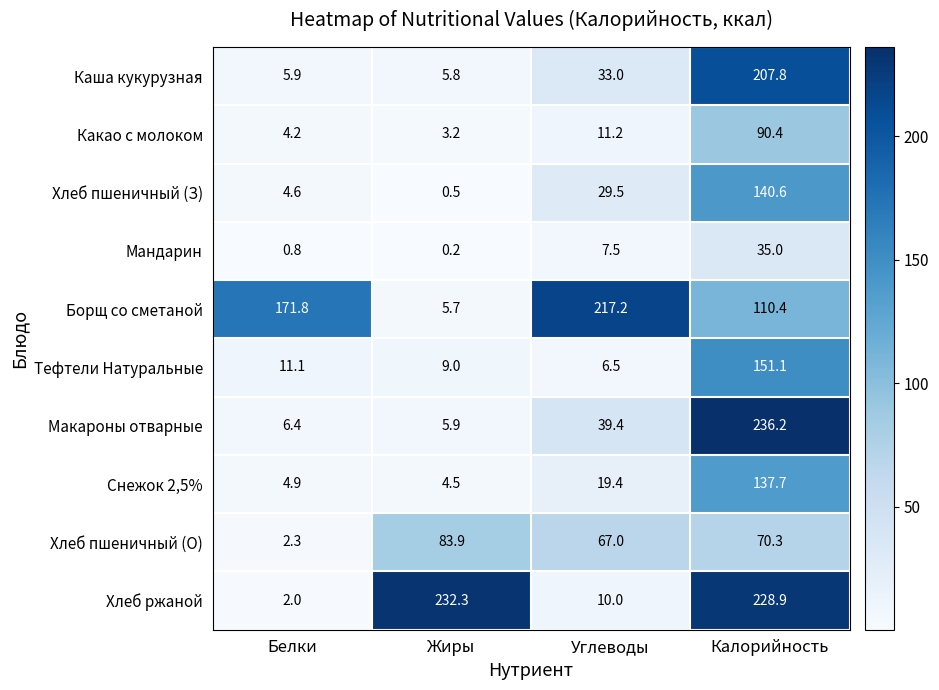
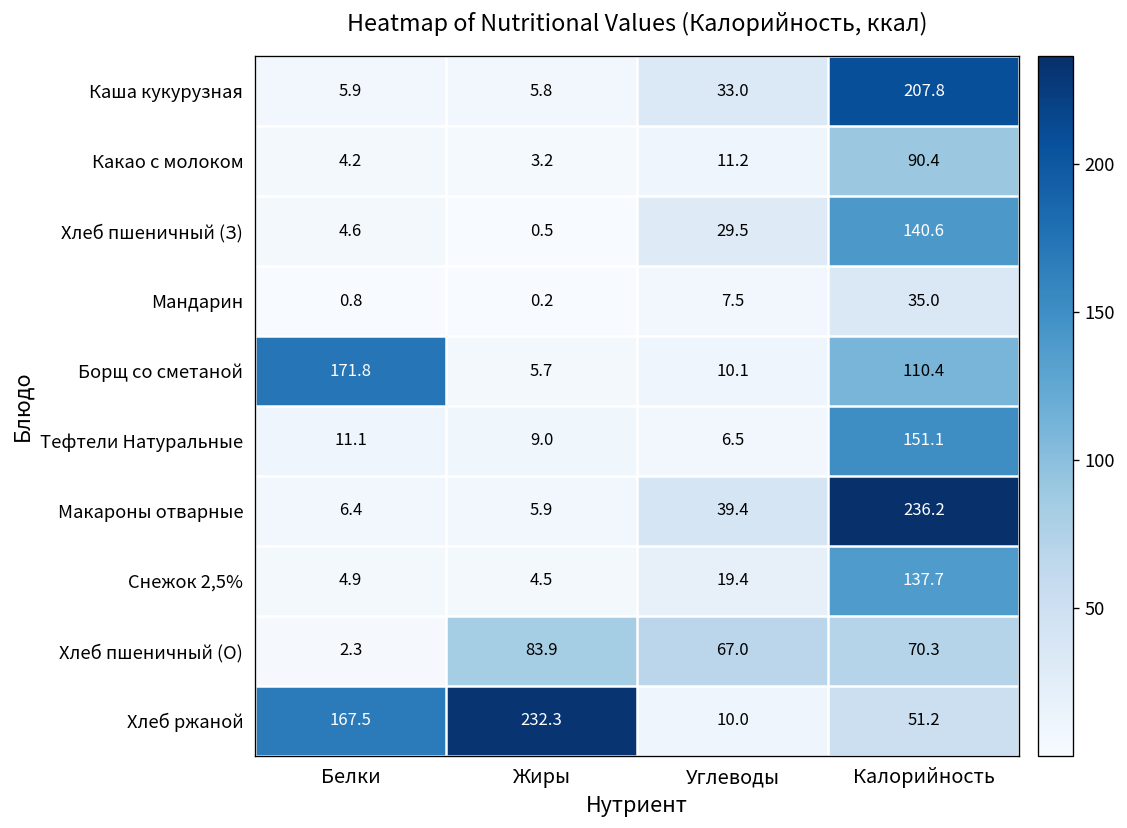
  {
    "Каша кукурузная": {
      "Белки": 5.9,
      "Жиры": 5.8,
      "Углеводы": 33.0,
      "Калорийность": 207.8
    },
    "Какао с молоком": {
      "Белки": 4.2,
      "Жиры": 3.2,
      "Углеводы": 11.2,
      "Калорийность": 90.4
    },
    "Хлеб пшеничный (З)": {
      "Белки": 4.6,
      "Жиры": 0.5,
      "Углеводы": 29.5,
      "Калорийность": 140.6
    },
    "Мандарин": {
      "Белки": 0.8,
      "Жиры": 0.2,
      "Углеводы": 7.5,
      "Калорийность": 35.0
    },
    "Борщ со сметаной": {
      "Белки": 171.8,
      "Жиры": 5.7,
-     "Углеводы": 217.2,
+     "Углеводы": 10.1,
      "Калорийность": 110.4
    },
    "Тефтели Натуральные": {
      "Белки": 11.1,
      "Жиры": 9.0,
      "Углеводы": 6.5,
      "Калорийность": 151.1
    },
    "Макароны отварные": {
      "Белки": 6.4,
      "Жиры": 5.9,
      "Углеводы": 39.4,
      "Калорийность": 236.2
    },
    "Снежок 2,5%": {
      "Белки": 4.9,
      "Жиры": 4.5,
      "Углеводы": 19.4,
      "Калорийность": 137.7
    },
    "Хлеб пшеничный (О)": {
      "Белки": 2.3,
      "Жиры": 83.9,
      "Углеводы": 67.0,
      "Калорийность": 70.3
    },
    "Хлеб ржаной": {
-     "Белки": 2.0,
+     "Белки": 167.5,
      "Жиры": 232.3,
      "Углеводы": 10.0,
-     "Калорийность": 228.9
+     "Калорийность": 51.2
    }
  }
